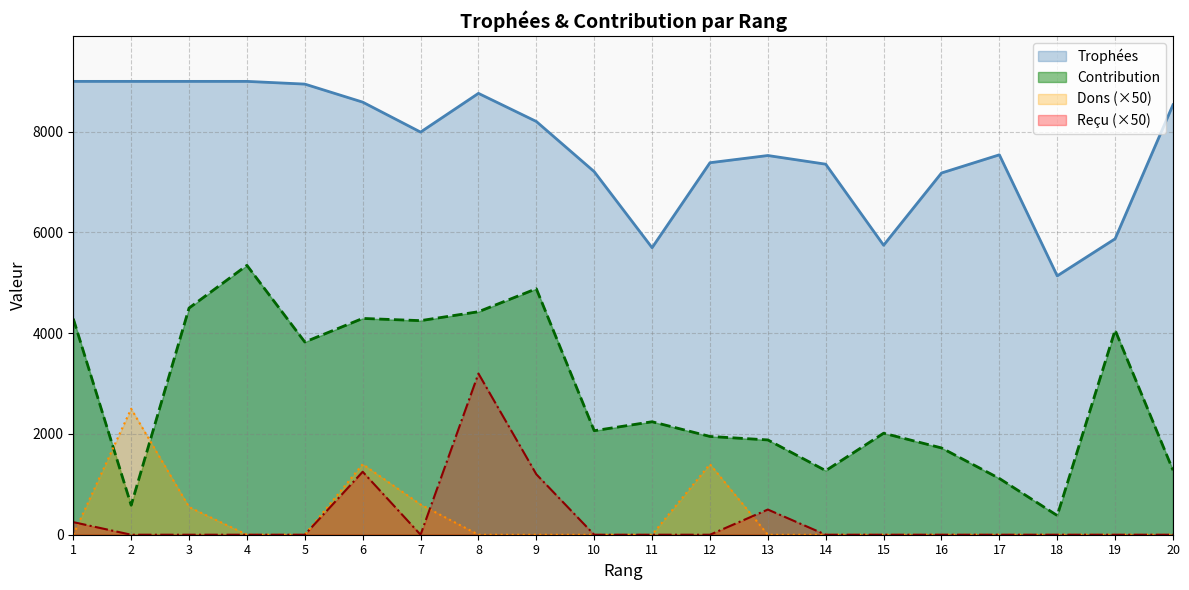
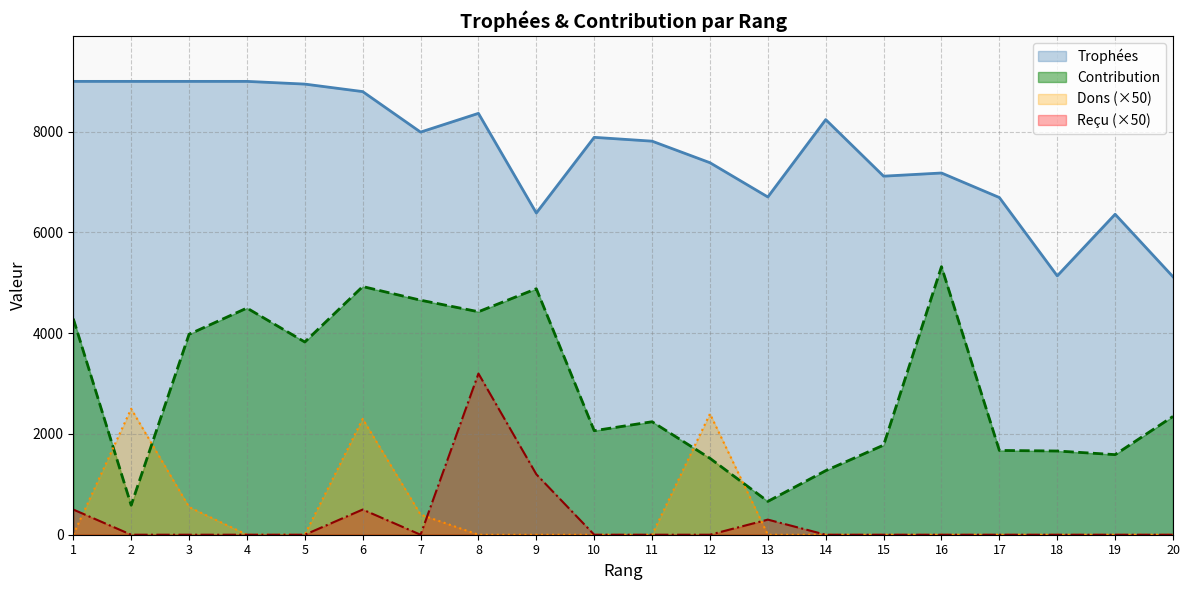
  {
    "Trophées": {
      "1": 9000,
      "2": 9000,
      "3": 9000,
      "4": 9000,
      "5": 8900,
-     "6": 8600,
+     "6": 8800,
      "7": 8000,
-     "8": 8800,
-     "9": 8200,
-     "10": 7200,
-     "11": 5700,
+     "8": 8400,
+     "9": 6400,
+     "10": 7900,
+     "11": 7800,
      "12": 7400,
-     "13": 7500,
-     "14": 7400,
-     "15": 5700,
+     "13": 6700,
+     "14": 8200,
+     "15": 7100,
      "16": 7200,
-     "17": 7500,
+     "17": 6700,
      "18": 5100,
-     "19": 5900,
-     "20": 8500
+     "19": 6400,
+     "20": 5100
    },
    "Contribution": {
      "1": 4300,
      "2": 600,
-     "3": 4500,
-     "4": 5300,
+     "3": 4000,
+     "4": 4500,
      "5": 3800,
-     "6": 4300,
-     "7": 4300,
+     "6": 4900,
+     "7": 4700,
      "8": 4400,
      "9": 4900,
      "10": 2100,
      "11": 2200,
-     "12": 2000,
-     "13": 1900,
+     "12": 1500,
+     "13": 700,
      "14": 1300,
-     "15": 2000,
-     "16": 1700,
-     "17": 1100,
-     "18": 400,
-     "19": 4100,
-     "20": 1300
+     "15": 1800,
+     "16": 5300,
+     "17": 1700,
+     "18": 1700,
+     "19": 1600,
+     "20": 2300
    },
    "Dons (×50)": {
      "1": 0,
      "2": 2500,
      "3": 600,
-     "6": 1400,
-     "7": 600,
+     "6": 2300,
+     "7": 400,
      "8": 0,
      "9": 0,
-     "12": 1400,
+     "12": 2400,
      "13": 0
    },
    "Reçu (×50)": {
-     "1": 300,
+     "1": 500,
      "2": 0,
      "3": 0,
-     "6": 1300,
+     "6": 500,
      "7": 0,
      "8": 3200,
      "9": 1200,
      "12": 0,
-     "13": 500
+     "13": 300
    }
  }
